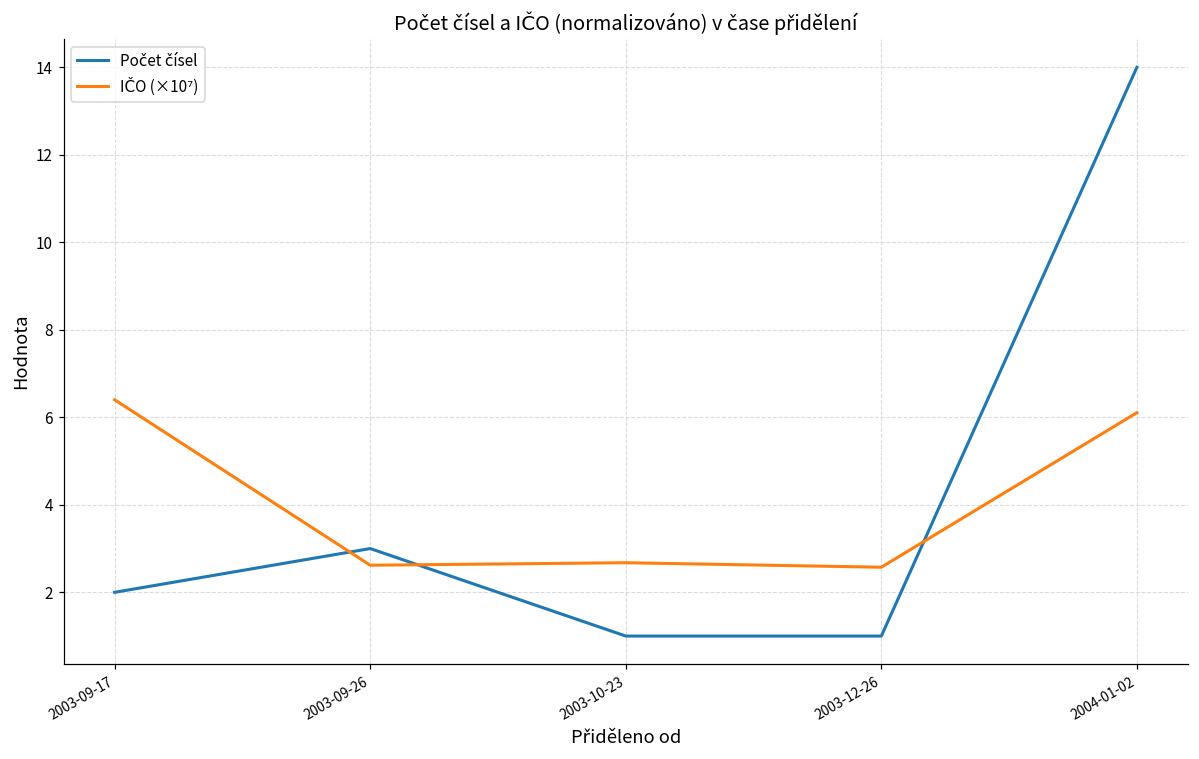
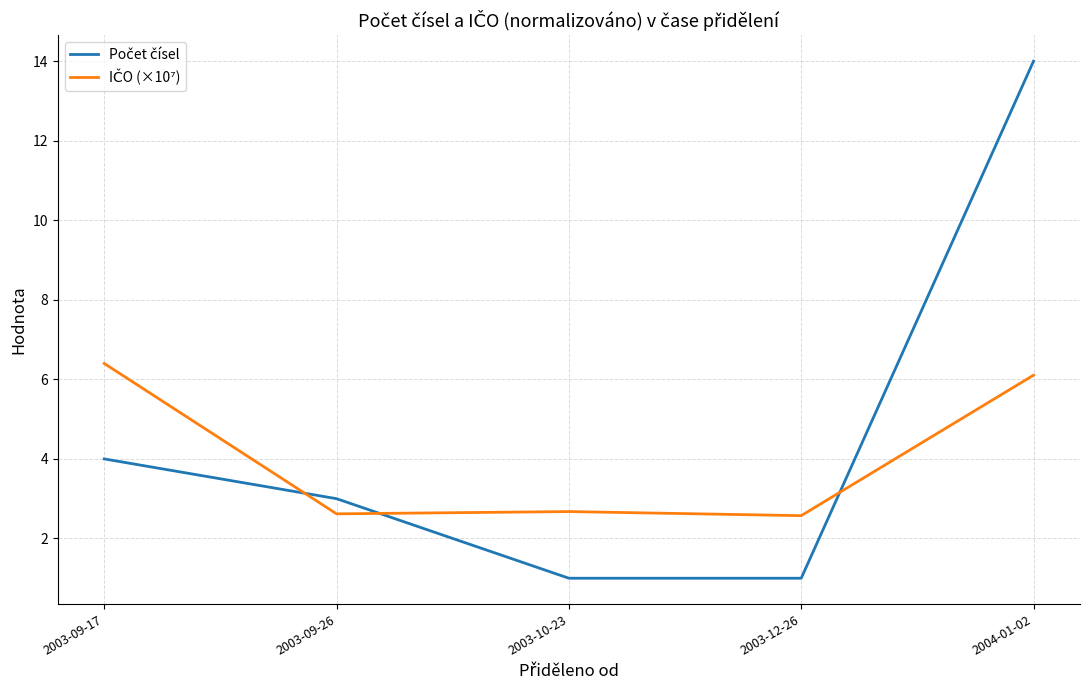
  {
    "Počet čísel": {
-     "2003-09-17": 2,
+     "2003-09-17": 4,
      "2003-09-26": 3,
      "2003-10-23": 1,
      "2003-12-26": 1,
      "2004-01-02": 14
    },
    "IČO (×10⁷)": {
      "2003-09-17": 6.4,
      "2003-09-26": 2.6,
      "2003-10-23": 2.7,
      "2003-12-26": 2.6,
      "2004-01-02": 6.1
    }
  }
